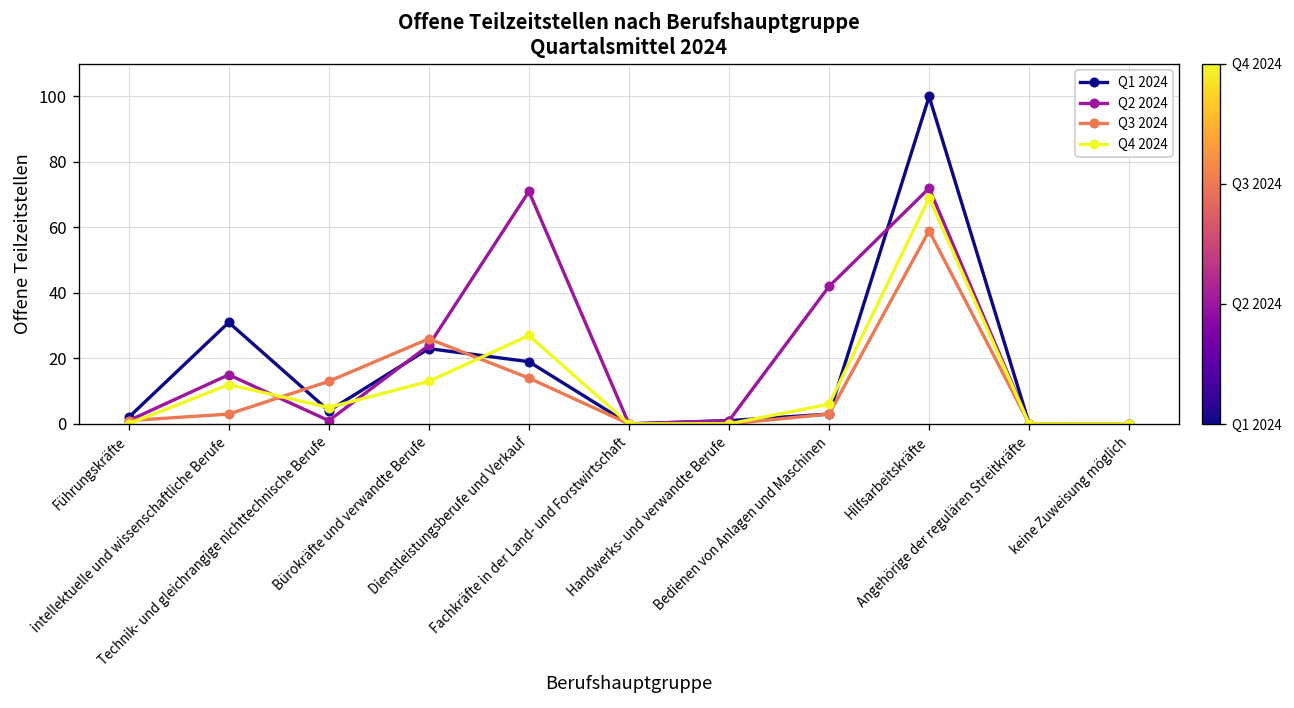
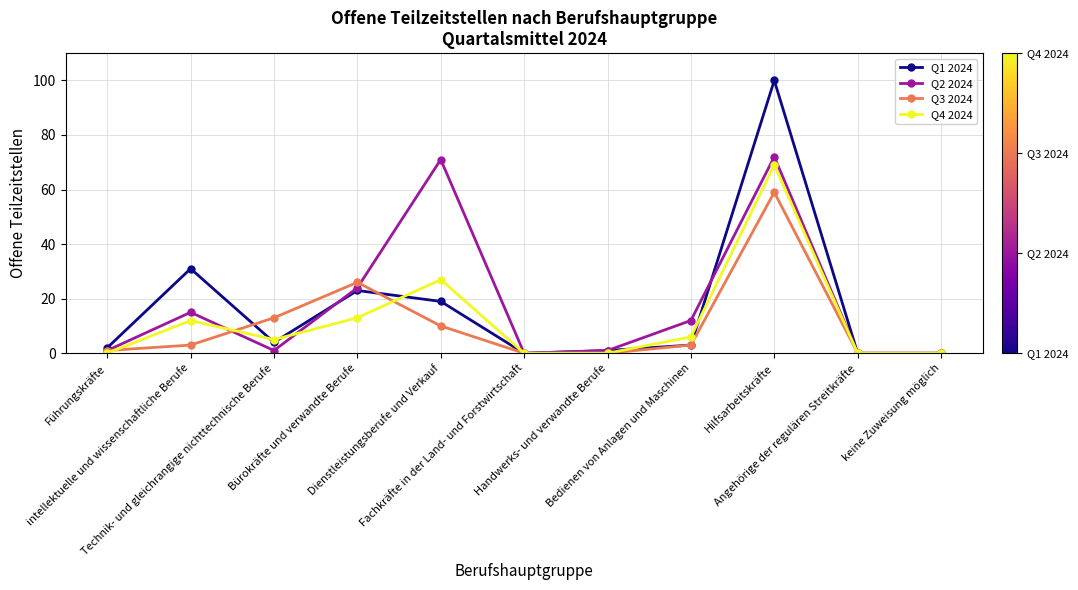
  {
    "Q1 2024": {
      "Führungskräfte": 2,
      "intellektuelle und wissenschaftliche Berufe": 31,
      "Technik- und gleichrangige nichttechnische Berufe": 4,
      "Bürokräfte und verwandte Berufe": 23,
      "Dienstleistungsberufe und Verkauf": 19,
      "Hilfsarbeitskräfte": 100
    },
    "Q2 2024": {
      "intellektuelle und wissenschaftliche Berufe": 15,
      "Technik- und gleichrangige nichttechnische Berufe": 1,
      "Bürokräfte und verwandte Berufe": 24,
      "Dienstleistungsberufe und Verkauf": 71,
-     "Bedienen von Anlagen und Maschinen": 42,
+     "Bedienen von Anlagen und Maschinen": 12,
      "Hilfsarbeitskräfte": 72
    },
    "Q3 2024": {
      "intellektuelle und wissenschaftliche Berufe": 3,
      "Technik- und gleichrangige nichttechnische Berufe": 13,
      "Bürokräfte und verwandte Berufe": 26,
-     "Dienstleistungsberufe und Verkauf": 14,
+     "Dienstleistungsberufe und Verkauf": 10,
      "Hilfsarbeitskräfte": 59
    },
    "Q4 2024": {
      "Führungskräfte": 0,
      "intellektuelle und wissenschaftliche Berufe": 12,
      "Technik- und gleichrangige nichttechnische Berufe": 5,
      "Bürokräfte und verwandte Berufe": 13,
      "Dienstleistungsberufe und Verkauf": 27,
      "Bedienen von Anlagen und Maschinen": 6,
      "Hilfsarbeitskräfte": 69
    }
  }
